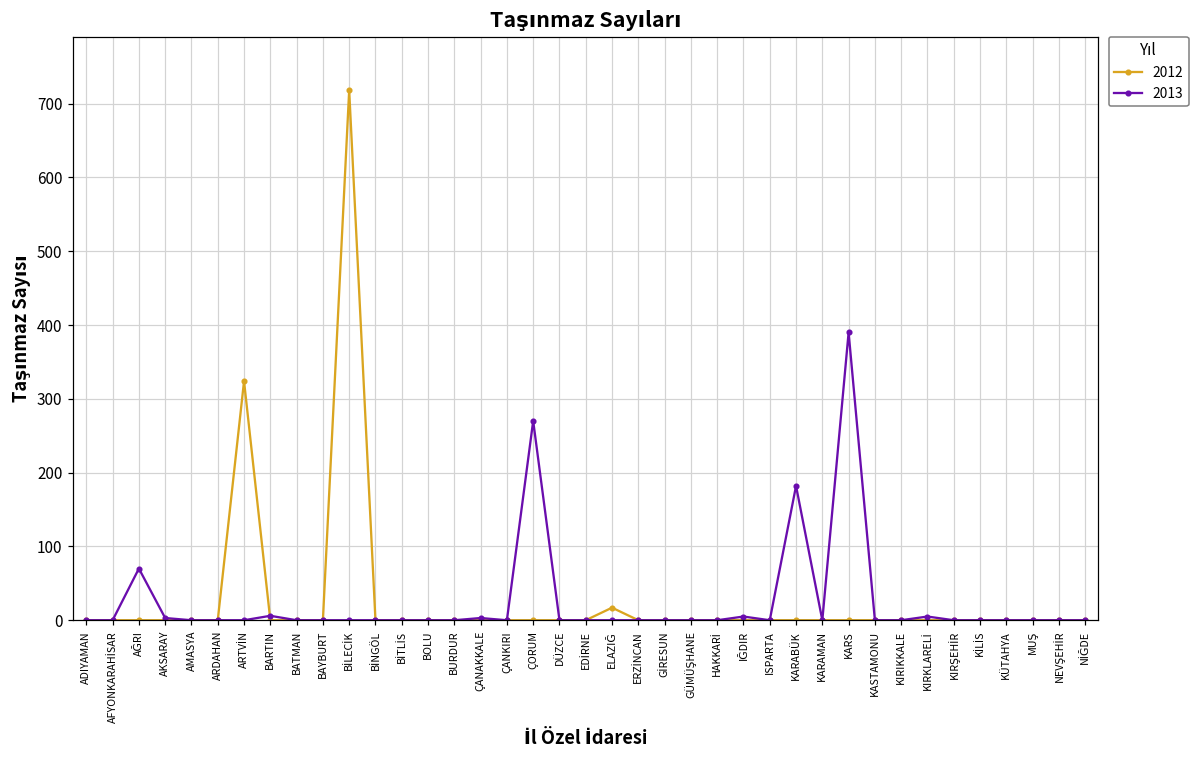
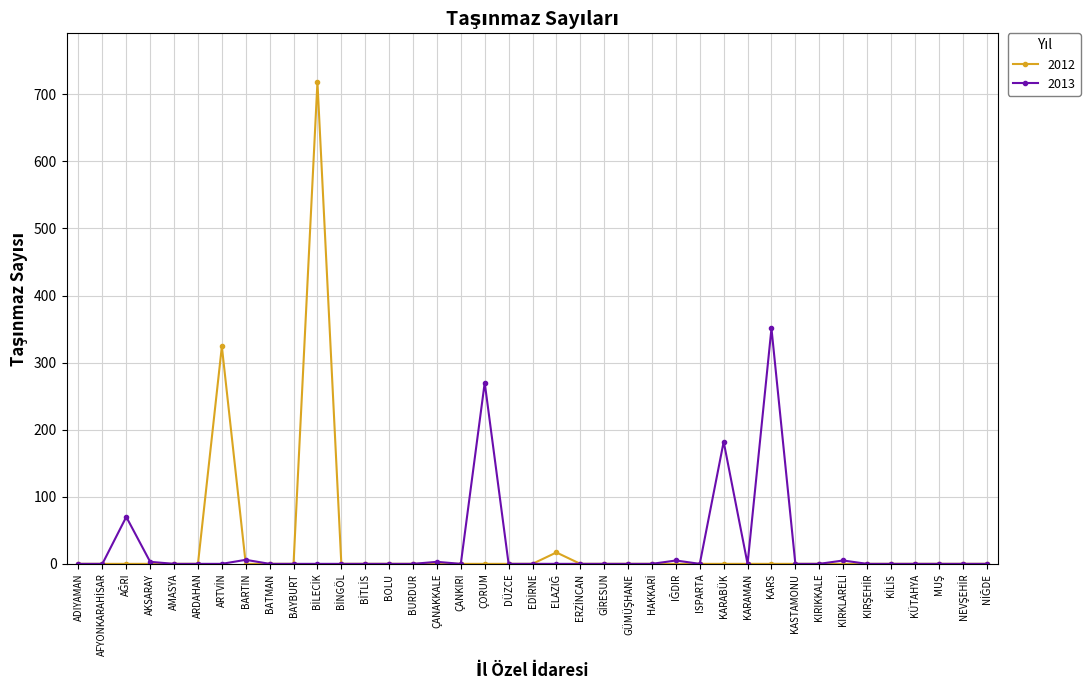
  {
    "2012": {
      "AĞRI": 0,
      "ARTVİN": 320,
      "BARTIN": 0,
      "BİLECİK": 720,
      "ÇORUM": 0,
      "ELAZIĞ": 20,
      "IĞDIR": 0,
      "KARABÜK": 0,
      "KARS": 0,
      "KIRKLARELİ": 0
    },
    "2013": {
      "AĞRI": 70,
      "ARTVİN": 0,
      "BARTIN": 10,
      "BİLECİK": 0,
      "ÇORUM": 270,
      "ELAZIĞ": 0,
      "IĞDIR": 10,
      "KARABÜK": 180,
-     "KARS": 390,
+     "KARS": 350,
      "KIRKLARELİ": 10
    }
  }
